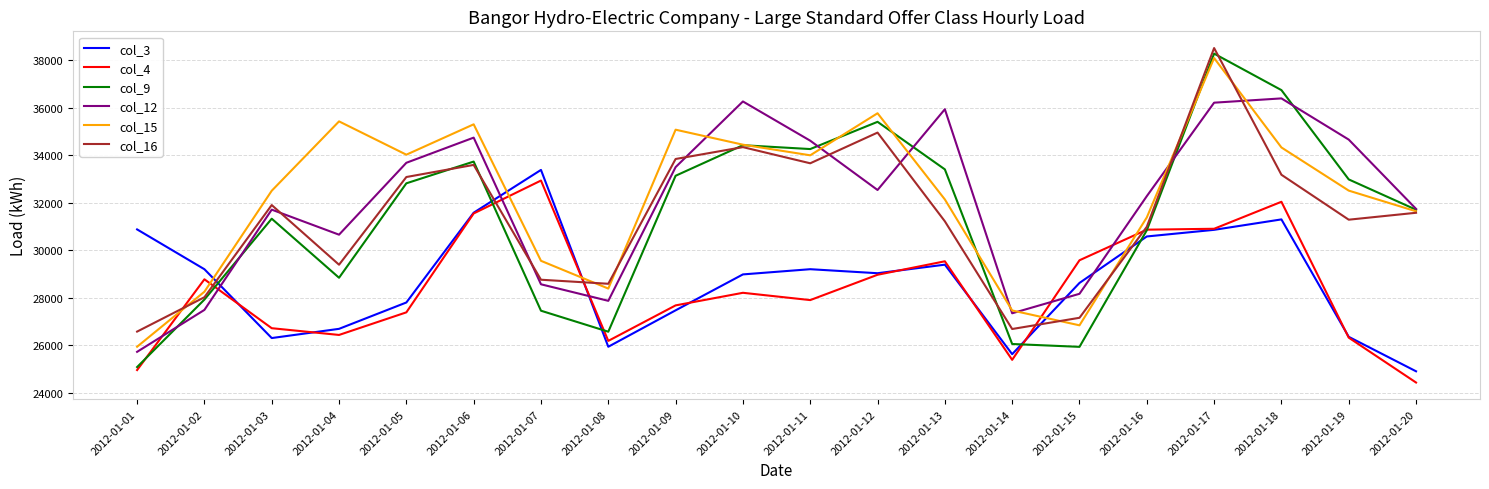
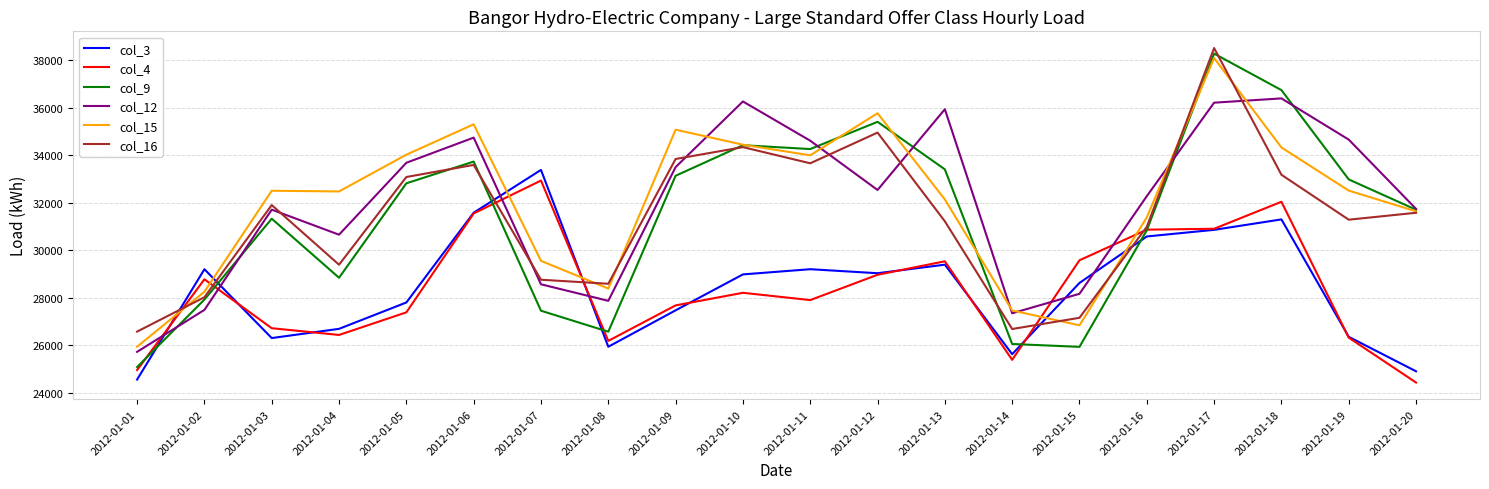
  {
    "col_3": {
-     "2012-01-01": 30900,
+     "2012-01-01": 24600,
      "2012-01-02": 29200,
      "2012-01-03": 26300,
      "2012-01-04": 26700,
      "2012-01-05": 27800,
      "2012-01-07": 33400,
      "2012-01-08": 25900,
      "2012-01-09": 27500,
      "2012-01-10": 29000,
      "2012-01-11": 29200,
      "2012-01-13": 29400,
      "2012-01-14": 25600,
      "2012-01-15": 28600,
      "2012-01-16": 30600,
      "2012-01-18": 31300,
      "2012-01-20": 24900
    },
    "col_4": {
      "2012-01-01": 25000,
      "2012-01-02": 28800,
      "2012-01-03": 26700,
      "2012-01-04": 26400,
      "2012-01-05": 27400,
      "2012-01-07": 32900,
      "2012-01-08": 26200,
      "2012-01-09": 27700,
      "2012-01-10": 28200,
      "2012-01-11": 27900,
      "2012-01-13": 29500,
      "2012-01-14": 25400,
      "2012-01-15": 29600,
      "2012-01-18": 32000,
      "2012-01-20": 24400
    },
    "col_9": {
      "2012-01-01": 25100,
      "2012-01-03": 31300,
      "2012-01-04": 28800,
      "2012-01-05": 32800,
      "2012-01-06": 33700,
      "2012-01-07": 27500,
      "2012-01-08": 26600,
      "2012-01-09": 33100,
      "2012-01-11": 34300,
      "2012-01-12": 35400,
      "2012-01-13": 33400,
      "2012-01-14": 26100,
      "2012-01-15": 25900,
      "2012-01-17": 38300,
      "2012-01-18": 36700,
      "2012-01-19": 33000
    },
    "col_12": {
      "2012-01-01": 25700,
      "2012-01-02": 27500,
      "2012-01-03": 31700,
      "2012-01-04": 30700,
      "2012-01-05": 33700,
      "2012-01-06": 34700,
      "2012-01-07": 28600,
      "2012-01-08": 27900,
      "2012-01-09": 33500,
      "2012-01-10": 36300,
      "2012-01-11": 34600,
      "2012-01-12": 32500,
      "2012-01-13": 35900,
      "2012-01-14": 27400,
      "2012-01-15": 28200,
      "2012-01-16": 32300,
      "2012-01-17": 36200,
      "2012-01-18": 36400,
      "2012-01-19": 34700
    },
    "col_15": {
      "2012-01-01": 25900,
      "2012-01-02": 28300,
      "2012-01-03": 32500,
-     "2012-01-04": 35400,
+     "2012-01-04": 32500,
      "2012-01-05": 34000,
      "2012-01-06": 35300,
      "2012-01-07": 29600,
      "2012-01-08": 28400,
      "2012-01-09": 35100,
      "2012-01-11": 34000,
      "2012-01-12": 35800,
      "2012-01-13": 32100,
      "2012-01-14": 27500,
      "2012-01-15": 26800,
      "2012-01-16": 31400,
      "2012-01-17": 38100,
      "2012-01-18": 34300,
      "2012-01-19": 32500
    },
    "col_16": {
      "2012-01-01": 26600,
      "2012-01-03": 31900,
      "2012-01-04": 29400,
      "2012-01-05": 33100,
      "2012-01-06": 33600,
      "2012-01-07": 28800,
      "2012-01-08": 28600,
      "2012-01-09": 33800,
      "2012-01-11": 33700,
      "2012-01-12": 35000,
      "2012-01-13": 31200,
      "2012-01-14": 26700,
      "2012-01-15": 27200,
      "2012-01-16": 31000,
      "2012-01-17": 38500,
      "2012-01-18": 33200,
      "2012-01-19": 31300
    }
  }
